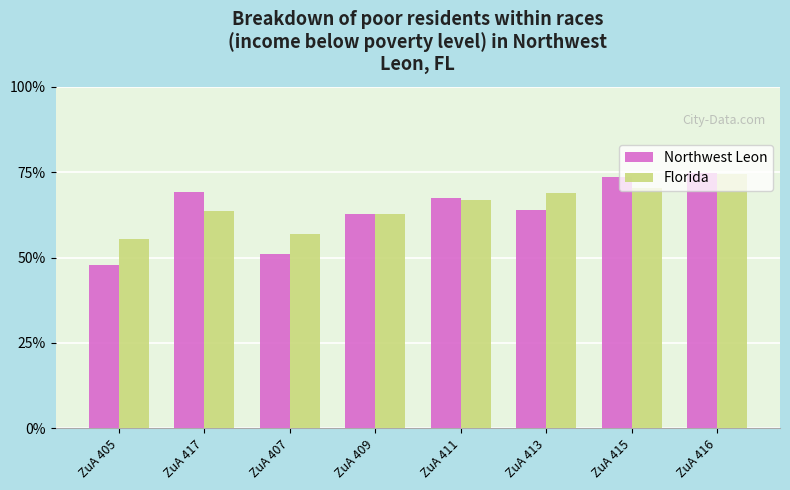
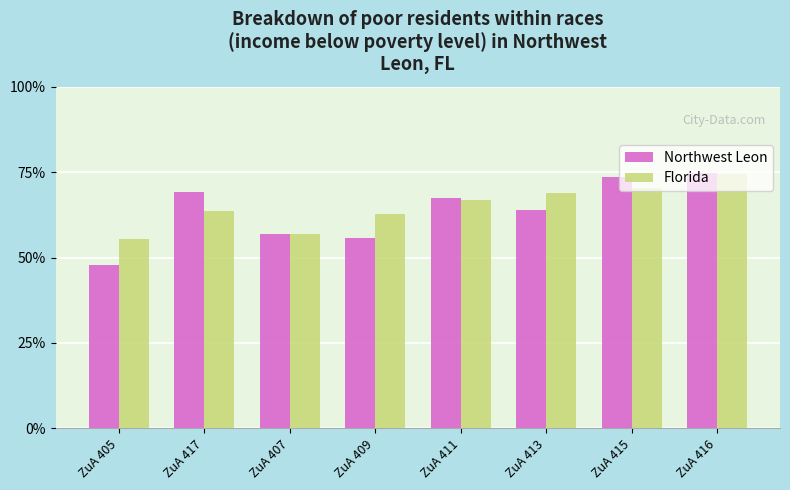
  {
    "Northwest Leon": {
      "ZuA 405": "48%",
      "ZuA 417": "69%",
-     "ZuA 407": "51%",
-     "ZuA 409": "63%",
+     "ZuA 407": "57%",
+     "ZuA 409": "56%",
      "ZuA 411": "67%",
      "ZuA 413": "64%",
      "ZuA 415": "74%"
    },
    "Florida": {
      "ZuA 405": "55%",
      "ZuA 417": "64%",
      "ZuA 407": "57%",
      "ZuA 409": "63%",
      "ZuA 411": "67%",
      "ZuA 413": "69%"
    }
  }
